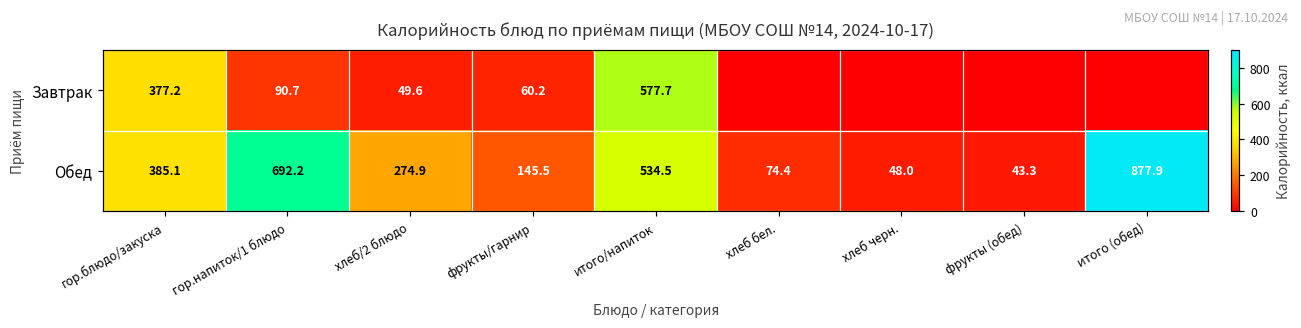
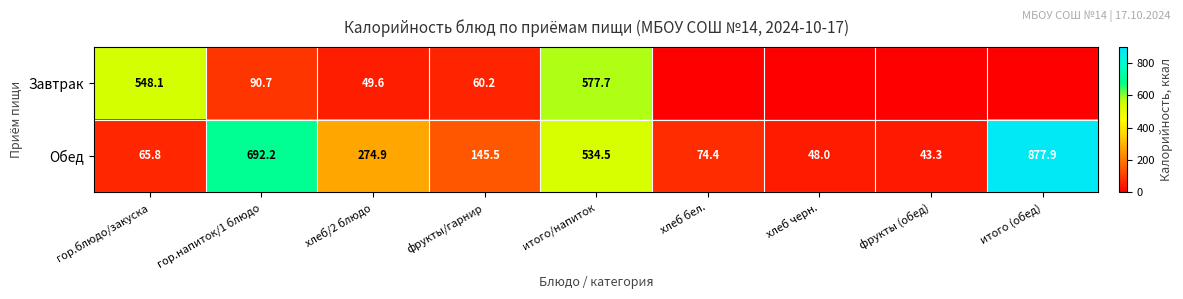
  {
    "Завтрак": {
-     "гор.блюдо/закуска": 377.2,
+     "гор.блюдо/закуска": 548.1,
      "гор.напиток/1 блюдо": 90.7,
      "хлеб/2 блюдо": 49.6,
      "фрукты/гарнир": 60.2,
      "итого/напиток": 577.7
    },
    "Обед": {
-     "гор.блюдо/закуска": 385.1,
+     "гор.блюдо/закуска": 65.8,
      "гор.напиток/1 блюдо": 692.2,
      "хлеб/2 блюдо": 274.9,
      "фрукты/гарнир": 145.5,
      "итого/напиток": 534.5,
      "хлеб бел.": 74.4,
      "хлеб черн.": 48.0,
      "фрукты (обед)": 43.3,
      "итого (обед)": 877.9
    }
  }
